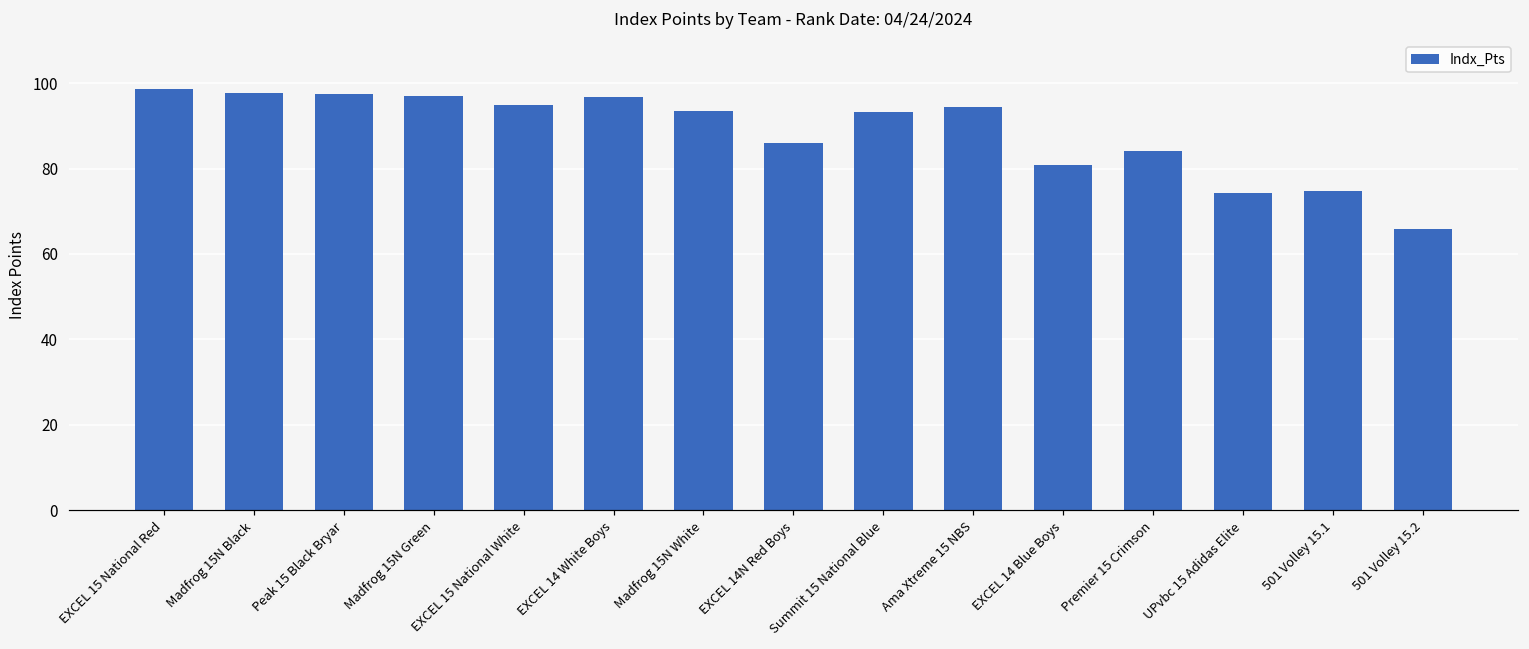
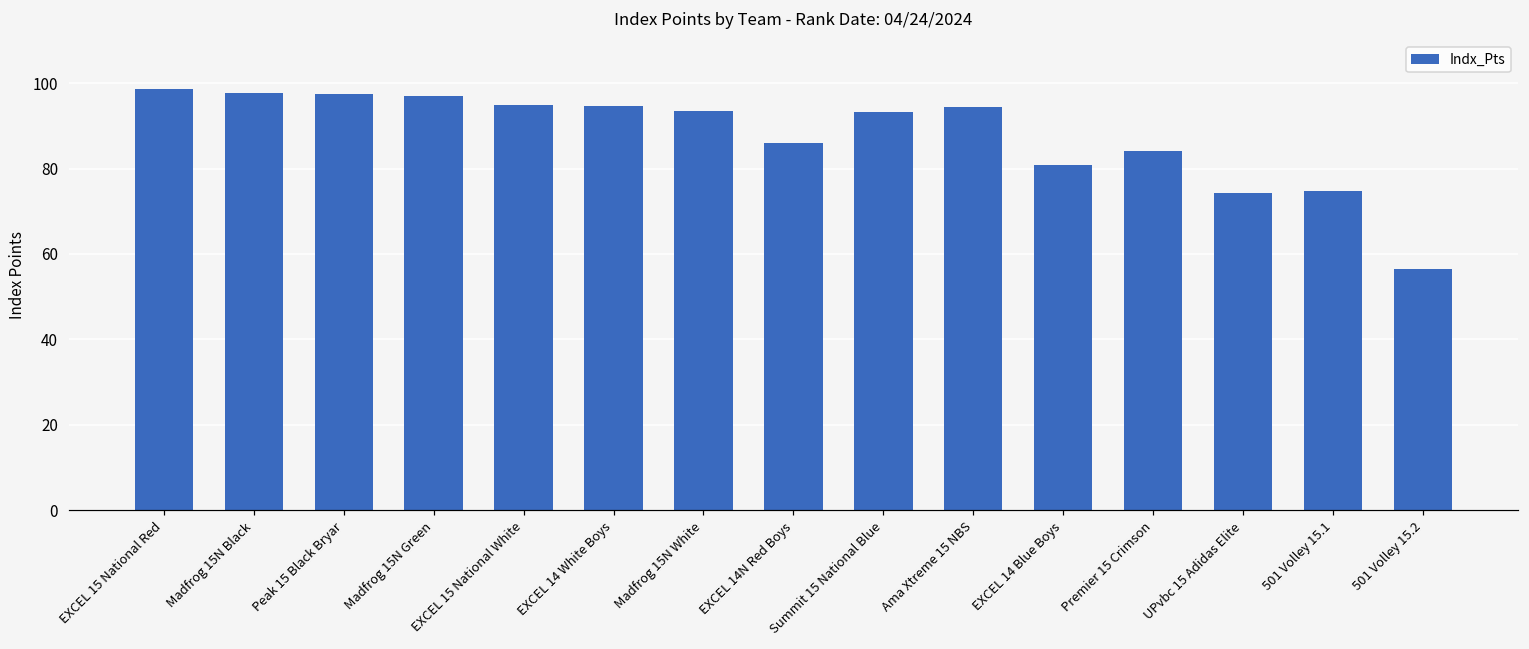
  {
    "EXCEL 15 National Red": 99,
    "Madfrog 15N Black": 98,
    "Peak 15 Black Bryar": 97,
    "Madfrog 15N Green": 97,
    "EXCEL 15 National White": 95,
-   "EXCEL 14 White Boys": 97,
+   "EXCEL 14 White Boys": 95,
    "Madfrog 15N White": 93,
    "EXCEL 14N Red Boys": 86,
    "Summit 15 National Blue": 93,
    "Ama Xtreme 15 NBS": 94,
    "EXCEL 14 Blue Boys": 81,
    "Premier 15 Crimson": 84,
    "UPvbc 15 Adidas Elite": 74,
    "501 Volley 15.1": 75,
-   "501 Volley 15.2": 66
+   "501 Volley 15.2": 57
  }
